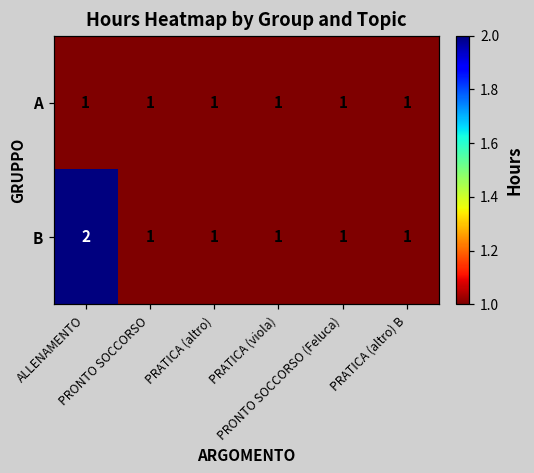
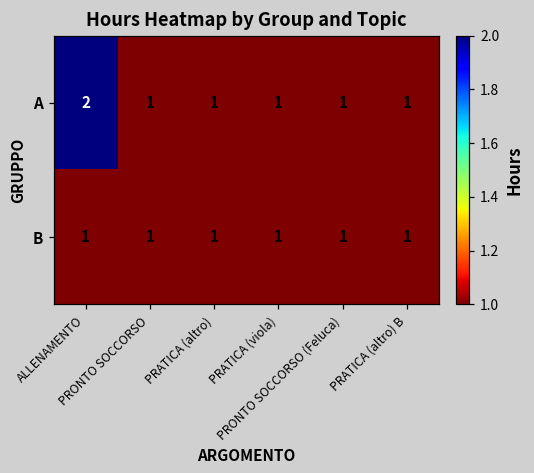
  {
    "A": {
-     "ALLENAMENTO": 1,
+     "ALLENAMENTO": 2,
      "PRONTO SOCCORSO": 1,
      "PRATICA (altro)": 1,
      "PRATICA (viola)": 1,
      "PRONTO SOCCORSO (Feluca)": 1,
      "PRATICA (altro) B": 1
    },
    "B": {
-     "ALLENAMENTO": 2,
+     "ALLENAMENTO": 1,
      "PRONTO SOCCORSO": 1,
      "PRATICA (altro)": 1,
      "PRATICA (viola)": 1,
      "PRONTO SOCCORSO (Feluca)": 1,
      "PRATICA (altro) B": 1
    }
  }
